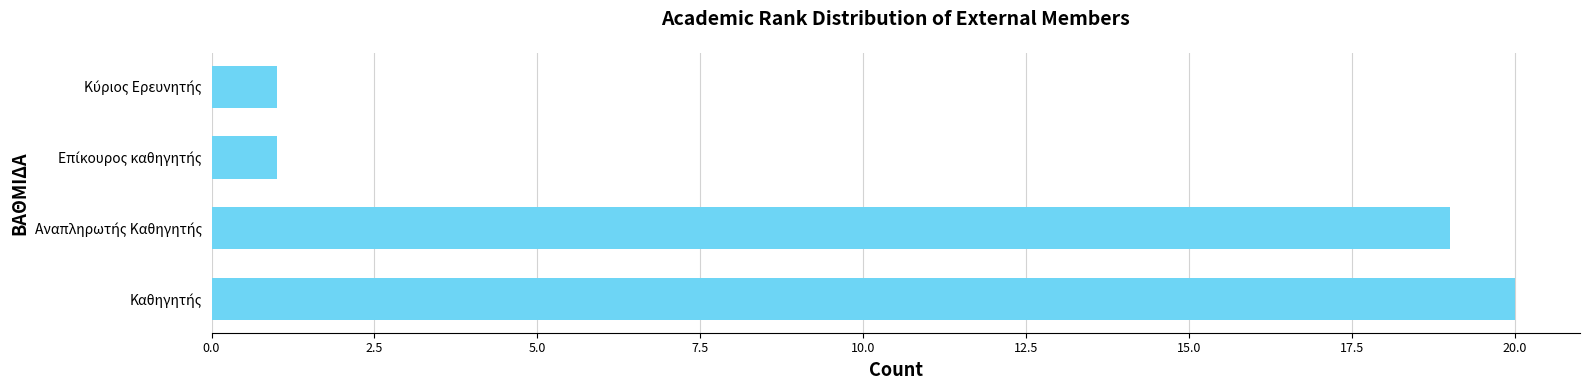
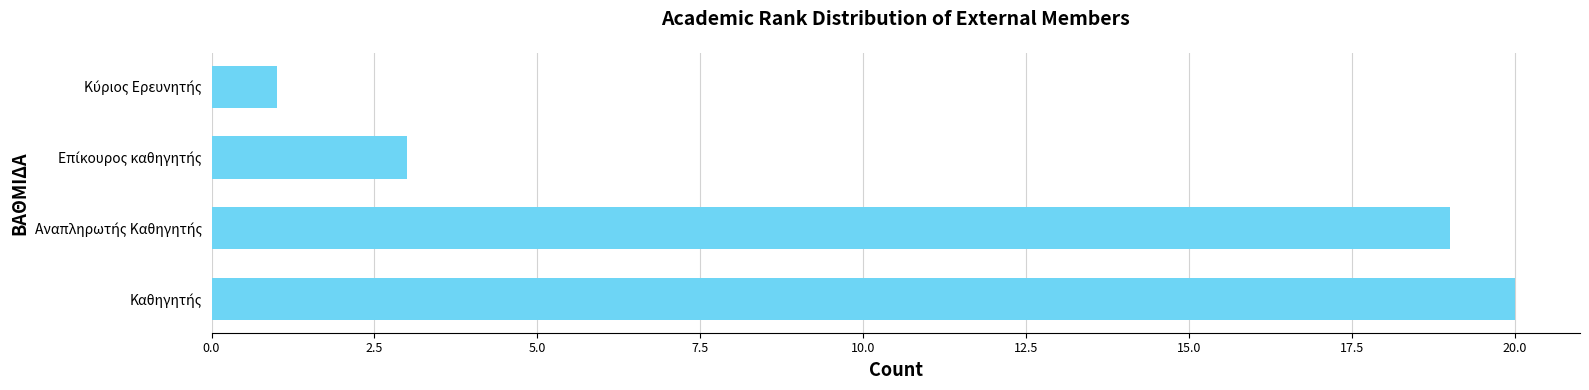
  {
    "Κύριος Ερευνητής": 1,
-   "Επίκουρος καθηγητής": 1,
+   "Επίκουρος καθηγητής": 3,
    "Αναπληρωτής Καθηγητής": 19,
    "Καθηγητής": 20
  }
